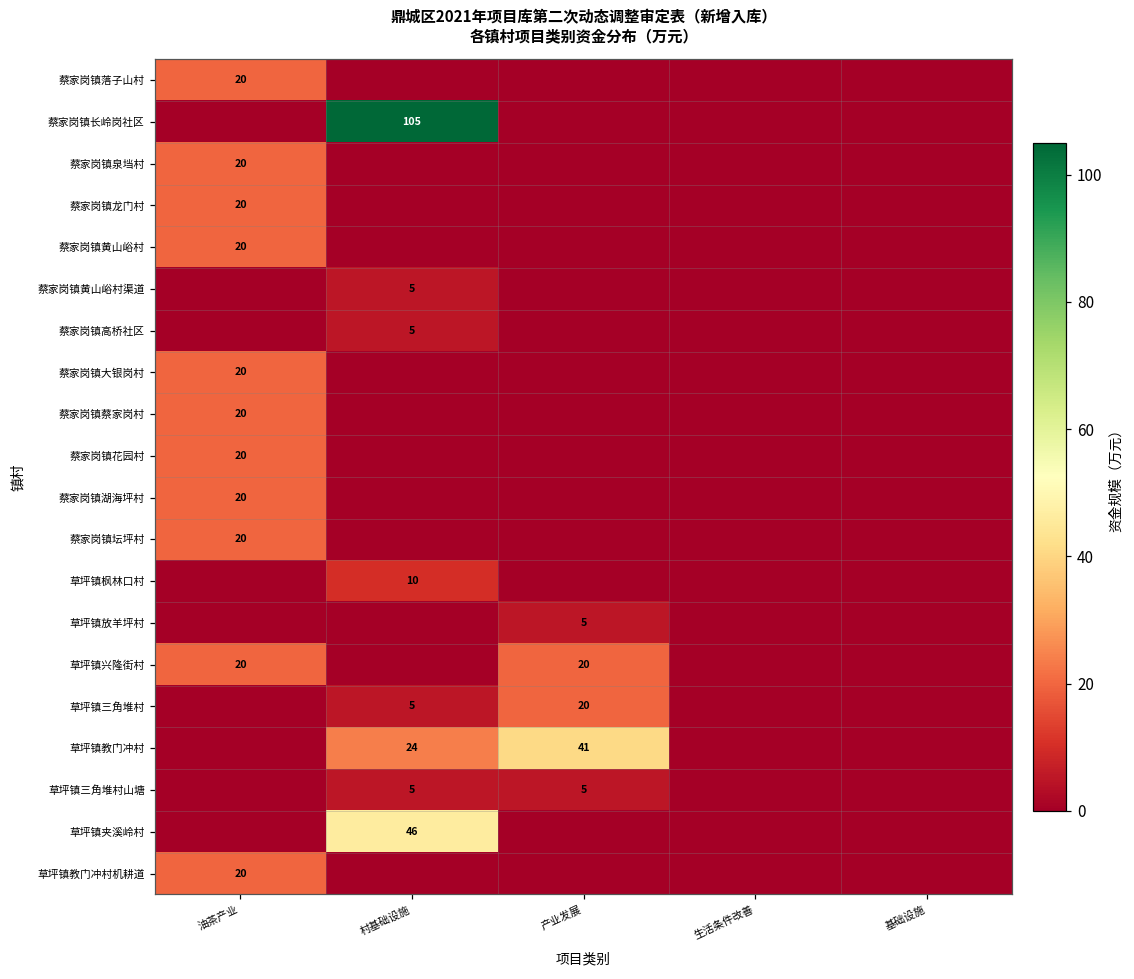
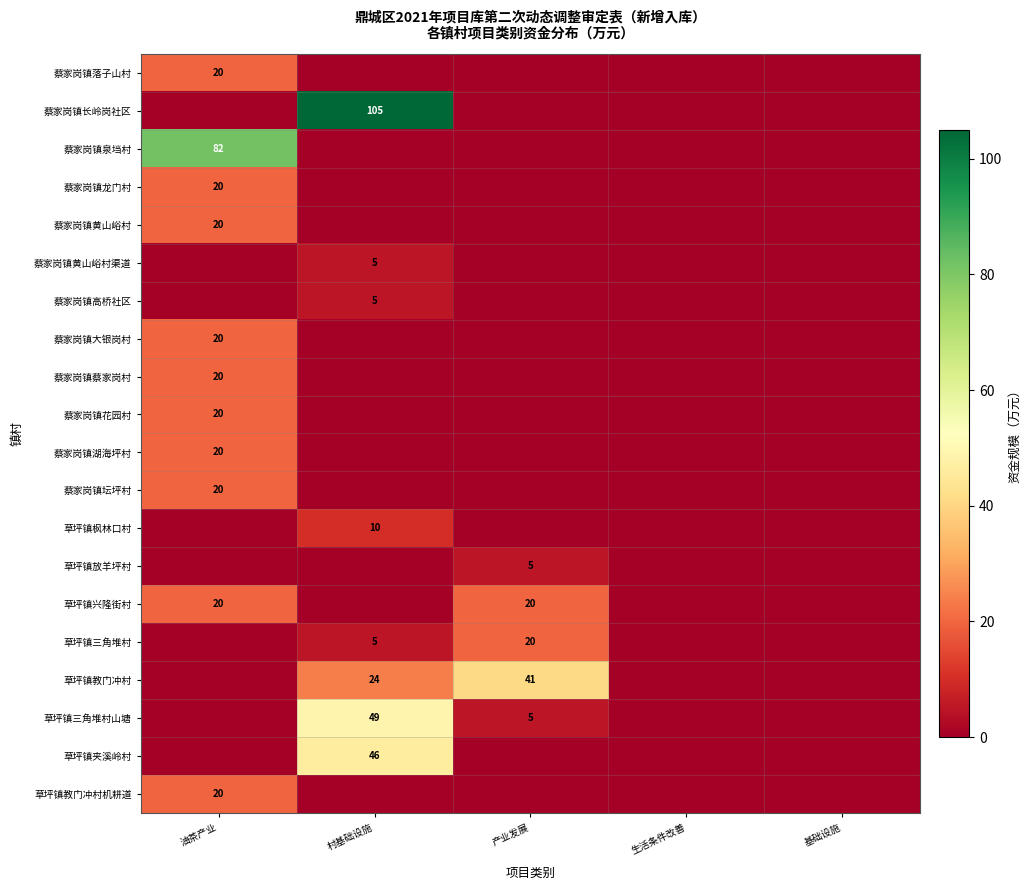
  {
    "蔡家岗镇落子山村": {
      "油茶产业": 20
    },
    "蔡家岗镇长岭岗社区": {
      "村基础设施": 105
    },
    "蔡家岗镇泉垱村": {
-     "油茶产业": 20
+     "油茶产业": 82
    },
    "蔡家岗镇龙门村": {
      "油茶产业": 20
    },
    "蔡家岗镇黄山峪村": {
      "油茶产业": 20
    },
    "蔡家岗镇黄山峪村渠道": {
      "村基础设施": 5
    },
    "蔡家岗镇高桥社区": {
      "村基础设施": 5
    },
    "蔡家岗镇大银岗村": {
      "油茶产业": 20
    },
    "蔡家岗镇蔡家岗村": {
      "油茶产业": 20
    },
    "蔡家岗镇花园村": {
      "油茶产业": 20
    },
    "蔡家岗镇湖海坪村": {
      "油茶产业": 20
    },
    "蔡家岗镇坛坪村": {
      "油茶产业": 20
    },
    "草坪镇枫林口村": {
      "村基础设施": 10
    },
    "草坪镇放羊坪村": {
      "产业发展": 5
    },
    "草坪镇兴隆街村": {
      "油茶产业": 20,
      "产业发展": 20
    },
    "草坪镇三角堆村": {
      "村基础设施": 5,
      "产业发展": 20
    },
    "草坪镇教门冲村": {
      "村基础设施": 24,
      "产业发展": 41
    },
    "草坪镇三角堆村山塘": {
-     "村基础设施": 5,
+     "村基础设施": 49,
      "产业发展": 5
    },
    "草坪镇夹溪岭村": {
      "村基础设施": 46
    },
    "草坪镇教门冲村机耕道": {
      "油茶产业": 20
    }
  }
